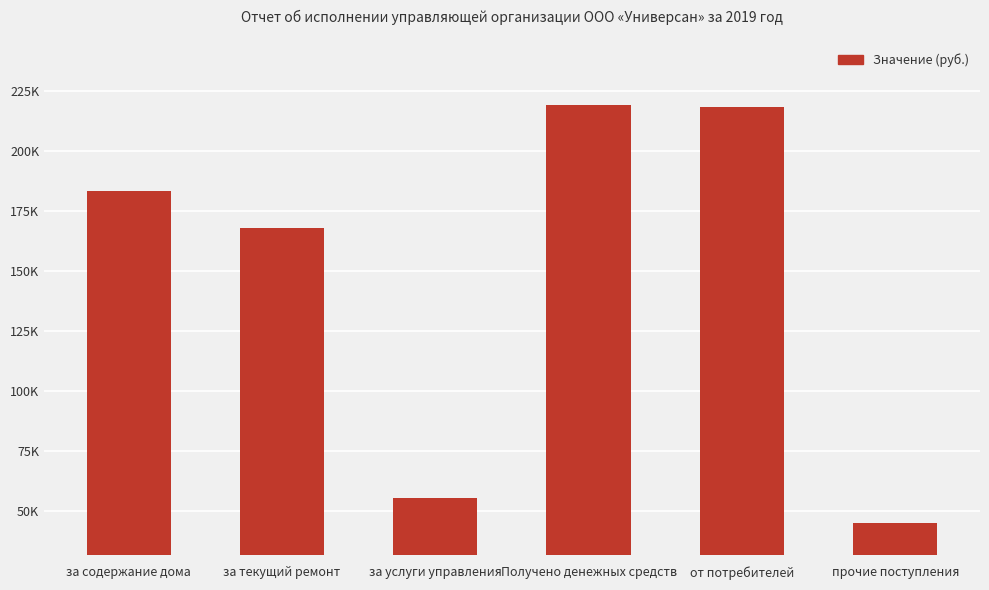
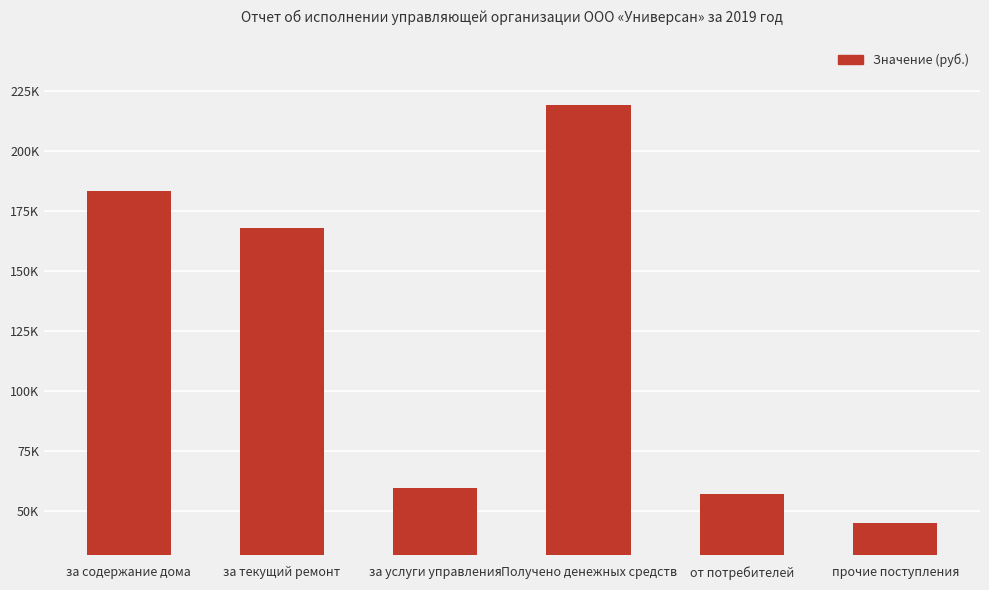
  {
    "за содержание дома": 183000,
    "за текущий ремонт": 168000,
-   "за услуги управления": 55000,
+   "за услуги управления": 59000,
    "Получено денежных средств": 219000,
-   "от потребителей": 218000,
+   "от потребителей": 57000,
    "прочие поступления": 45000
  }
